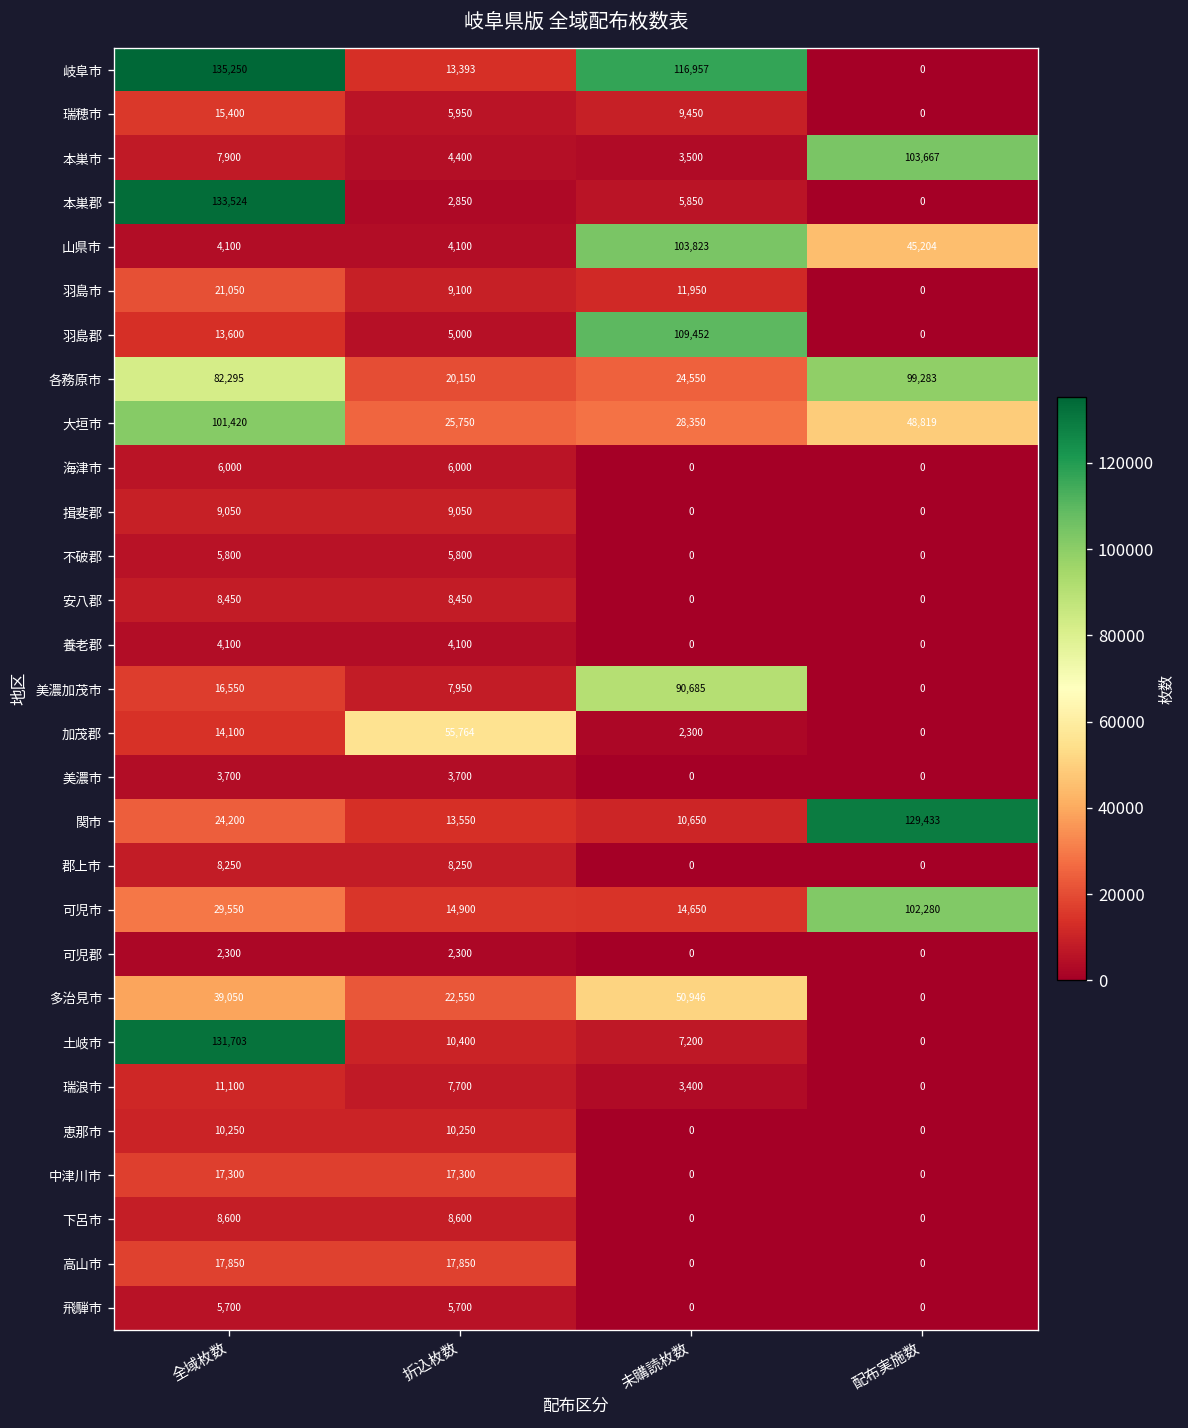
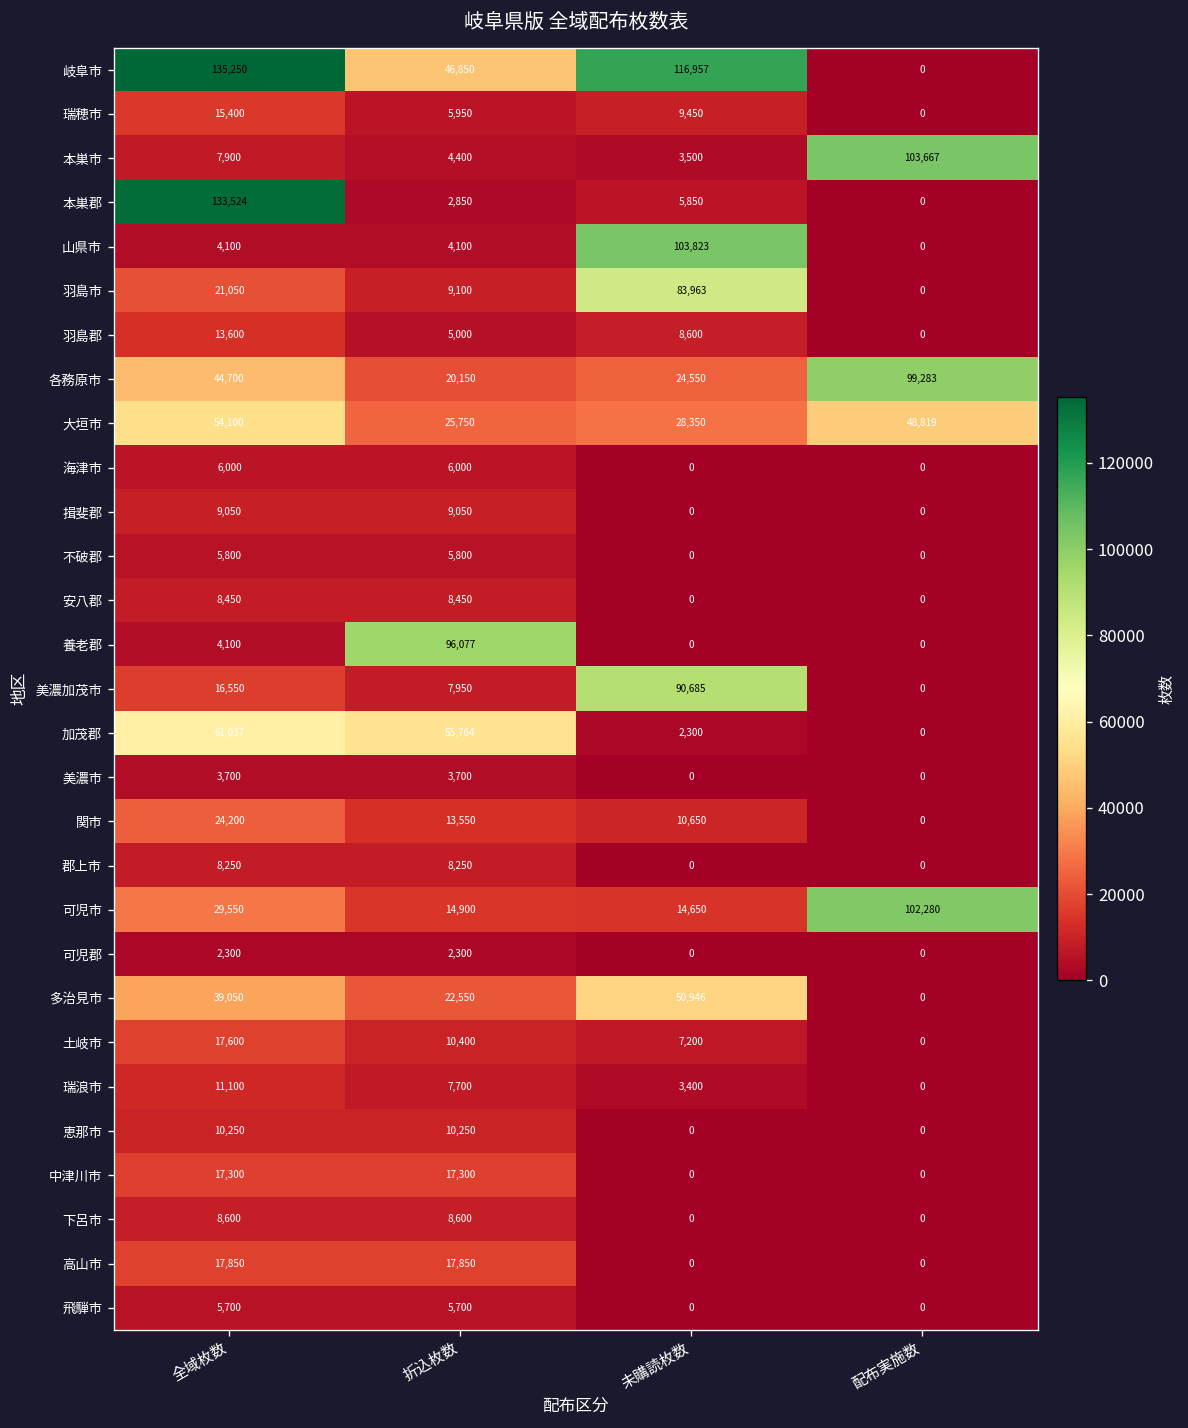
  {
    "岐阜市": {
      "全域枚数": "135,250",
-     "折込枚数": "13,393",
+     "折込枚数": "46,850",
      "未購読枚数": "116,957",
      "配布実施数": "0"
    },
    "瑞穂市": {
      "全域枚数": "15,400",
      "折込枚数": "5,950",
      "未購読枚数": "9,450",
      "配布実施数": "0"
    },
    "本巣市": {
      "全域枚数": "7,900",
      "折込枚数": "4,400",
      "未購読枚数": "3,500",
      "配布実施数": "103,667"
    },
    "本巣郡": {
      "全域枚数": "133,524",
      "折込枚数": "2,850",
      "未購読枚数": "5,850",
      "配布実施数": "0"
    },
    "山県市": {
      "全域枚数": "4,100",
      "折込枚数": "4,100",
      "未購読枚数": "103,823",
-     "配布実施数": "45,204"
+     "配布実施数": "0"
    },
    "羽島市": {
      "全域枚数": "21,050",
      "折込枚数": "9,100",
-     "未購読枚数": "11,950",
+     "未購読枚数": "83,963",
      "配布実施数": "0"
    },
    "羽島郡": {
      "全域枚数": "13,600",
      "折込枚数": "5,000",
-     "未購読枚数": "109,452",
+     "未購読枚数": "8,600",
      "配布実施数": "0"
    },
    "各務原市": {
-     "全域枚数": "82,295",
+     "全域枚数": "44,700",
      "折込枚数": "20,150",
      "未購読枚数": "24,550",
      "配布実施数": "99,283"
    },
    "大垣市": {
-     "全域枚数": "101,420",
+     "全域枚数": "54,100",
      "折込枚数": "25,750",
      "未購読枚数": "28,350",
      "配布実施数": "48,819"
    },
    "海津市": {
      "全域枚数": "6,000",
      "折込枚数": "6,000",
      "未購読枚数": "0",
      "配布実施数": "0"
    },
    "揖斐郡": {
      "全域枚数": "9,050",
      "折込枚数": "9,050",
      "未購読枚数": "0",
      "配布実施数": "0"
    },
    "不破郡": {
      "全域枚数": "5,800",
      "折込枚数": "5,800",
      "未購読枚数": "0",
      "配布実施数": "0"
    },
    "安八郡": {
      "全域枚数": "8,450",
      "折込枚数": "8,450",
      "未購読枚数": "0",
      "配布実施数": "0"
    },
    "養老郡": {
      "全域枚数": "4,100",
-     "折込枚数": "4,100",
+     "折込枚数": "96,077",
      "未購読枚数": "0",
      "配布実施数": "0"
    },
    "美濃加茂市": {
      "全域枚数": "16,550",
      "折込枚数": "7,950",
      "未購読枚数": "90,685",
      "配布実施数": "0"
    },
    "加茂郡": {
-     "全域枚数": "14,100",
+     "全域枚数": "61,037",
      "折込枚数": "55,764",
      "未購読枚数": "2,300",
      "配布実施数": "0"
    },
    "美濃市": {
      "全域枚数": "3,700",
      "折込枚数": "3,700",
      "未購読枚数": "0",
      "配布実施数": "0"
    },
    "関市": {
      "全域枚数": "24,200",
      "折込枚数": "13,550",
      "未購読枚数": "10,650",
-     "配布実施数": "129,433"
+     "配布実施数": "0"
    },
    "郡上市": {
      "全域枚数": "8,250",
      "折込枚数": "8,250",
      "未購読枚数": "0",
      "配布実施数": "0"
    },
    "可児市": {
      "全域枚数": "29,550",
      "折込枚数": "14,900",
      "未購読枚数": "14,650",
      "配布実施数": "102,280"
    },
    "可児郡": {
      "全域枚数": "2,300",
      "折込枚数": "2,300",
      "未購読枚数": "0",
      "配布実施数": "0"
    },
    "多治見市": {
      "全域枚数": "39,050",
      "折込枚数": "22,550",
      "未購読枚数": "50,946",
      "配布実施数": "0"
    },
    "土岐市": {
-     "全域枚数": "131,703",
+     "全域枚数": "17,600",
      "折込枚数": "10,400",
      "未購読枚数": "7,200",
      "配布実施数": "0"
    },
    "瑞浪市": {
      "全域枚数": "11,100",
      "折込枚数": "7,700",
      "未購読枚数": "3,400",
      "配布実施数": "0"
    },
    "恵那市": {
      "全域枚数": "10,250",
      "折込枚数": "10,250",
      "未購読枚数": "0",
      "配布実施数": "0"
    },
    "中津川市": {
      "全域枚数": "17,300",
      "折込枚数": "17,300",
      "未購読枚数": "0",
      "配布実施数": "0"
    },
    "下呂市": {
      "全域枚数": "8,600",
      "折込枚数": "8,600",
      "未購読枚数": "0",
      "配布実施数": "0"
    },
    "高山市": {
      "全域枚数": "17,850",
      "折込枚数": "17,850",
      "未購読枚数": "0",
      "配布実施数": "0"
    },
    "飛騨市": {
      "全域枚数": "5,700",
      "折込枚数": "5,700",
      "未購読枚数": "0",
      "配布実施数": "0"
    }
  }
